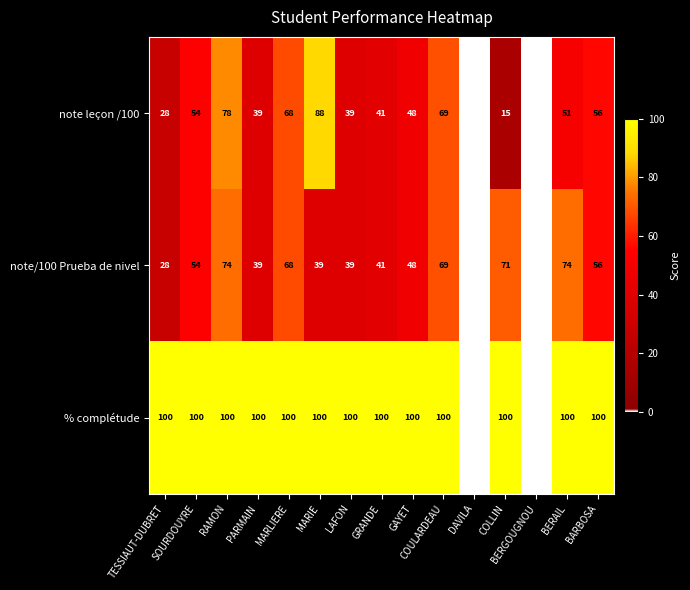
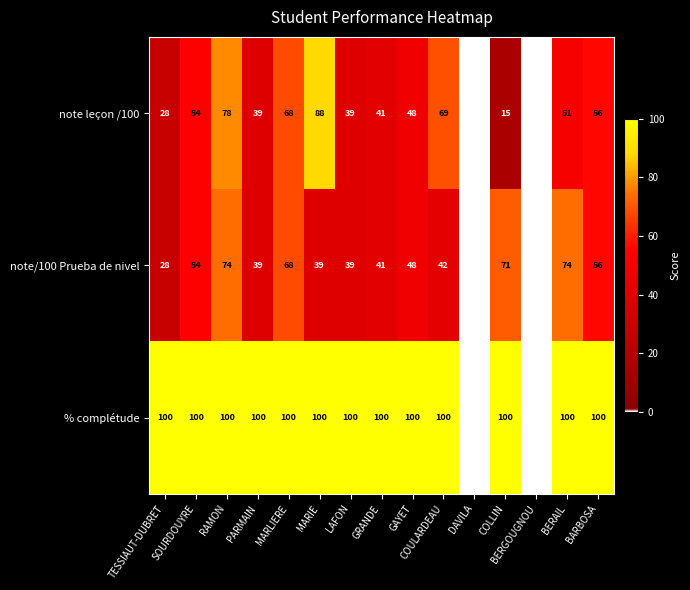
  {
    "note leçon /100": {
      "TESSIAUT-DUBRET": 28,
      "SOURDOUYRE": 54,
      "RAMON": 78,
      "PARMAIN": 39,
      "MARLIERE": 68,
      "MARIE": 88,
      "LAFON": 39,
      "GRANDE": 41,
      "GAYET": 48,
      "COULARDEAU": 69,
      "COLLIN": 15,
      "BERAIL": 51,
      "BARBOSA": 56
    },
    "note/100 Prueba de nivel": {
      "TESSIAUT-DUBRET": 28,
      "SOURDOUYRE": 54,
      "RAMON": 74,
      "PARMAIN": 39,
      "MARLIERE": 68,
      "MARIE": 39,
      "LAFON": 39,
      "GRANDE": 41,
      "GAYET": 48,
-     "COULARDEAU": 69,
+     "COULARDEAU": 42,
      "COLLIN": 71,
      "BERAIL": 74,
      "BARBOSA": 56
    },
    "% complétude": {
      "TESSIAUT-DUBRET": 100,
      "SOURDOUYRE": 100,
      "RAMON": 100,
      "PARMAIN": 100,
      "MARLIERE": 100,
      "MARIE": 100,
      "LAFON": 100,
      "GRANDE": 100,
      "GAYET": 100,
      "COULARDEAU": 100,
      "COLLIN": 100,
      "BERAIL": 100,
      "BARBOSA": 100
    }
  }
